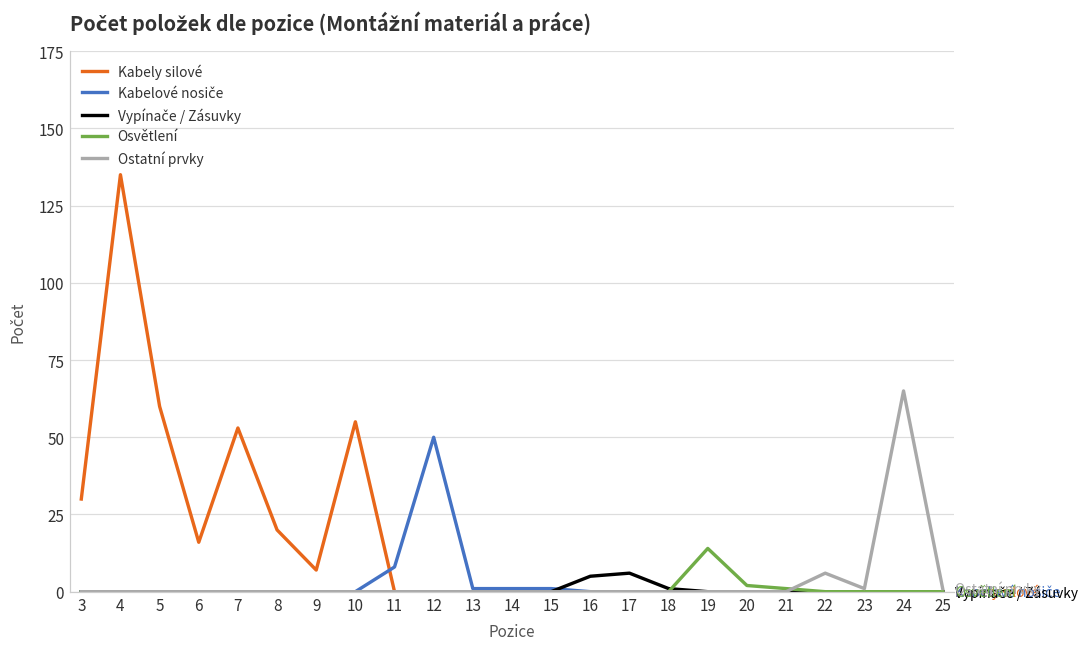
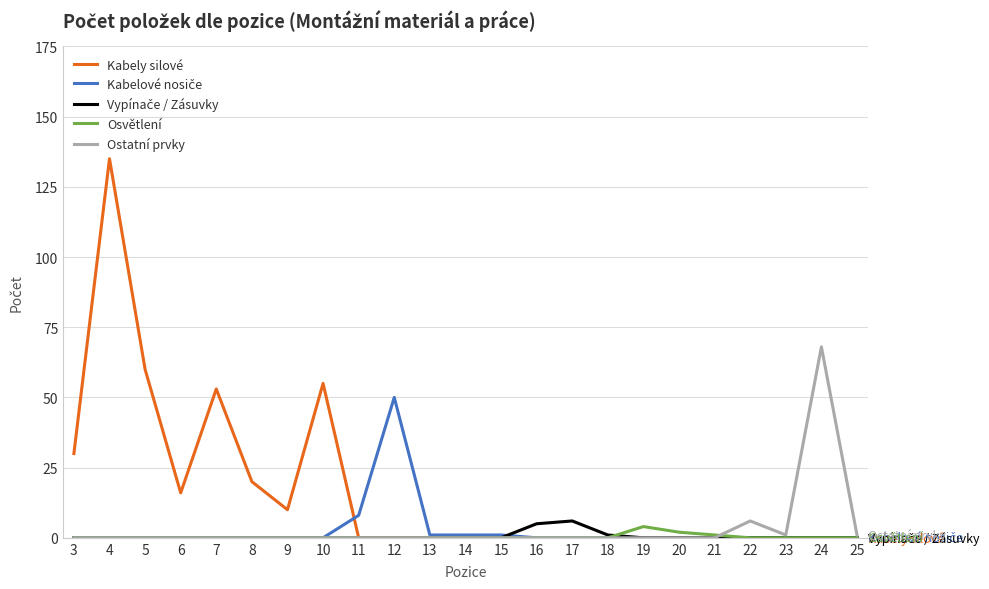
  {
    "Kabely silové": {
      "3": 30,
      "4": 135,
      "5": 60,
      "6": 16,
      "7": 53,
      "8": 20,
-     "9": 7,
+     "9": 10,
      "10": 55
    },
    "Kabelové nosiče": {
      "11": 8,
      "12": 50,
      "13": 1,
      "14": 1,
      "15": 1
    },
    "Vypínače / Zásuvky": {
      "16": 5,
      "17": 6,
      "18": 1
    },
    "Osvětlení": {
-     "19": 14,
+     "19": 4,
      "20": 2,
      "21": 1
    },
    "Ostatní prvky": {
      "22": 6,
      "23": 1,
-     "24": 65,
+     "24": 68,
      "25": 1
    }
  }
